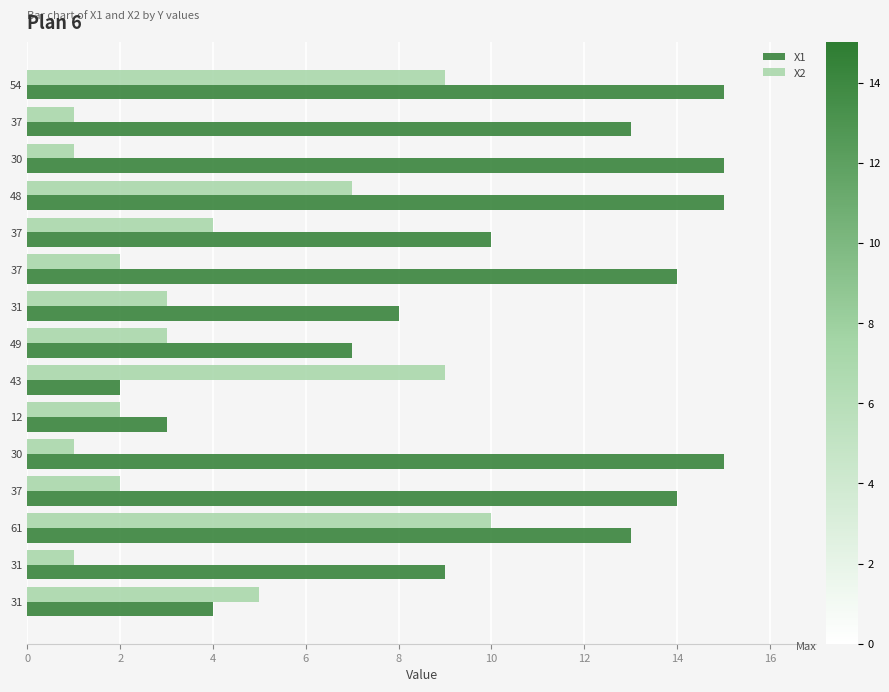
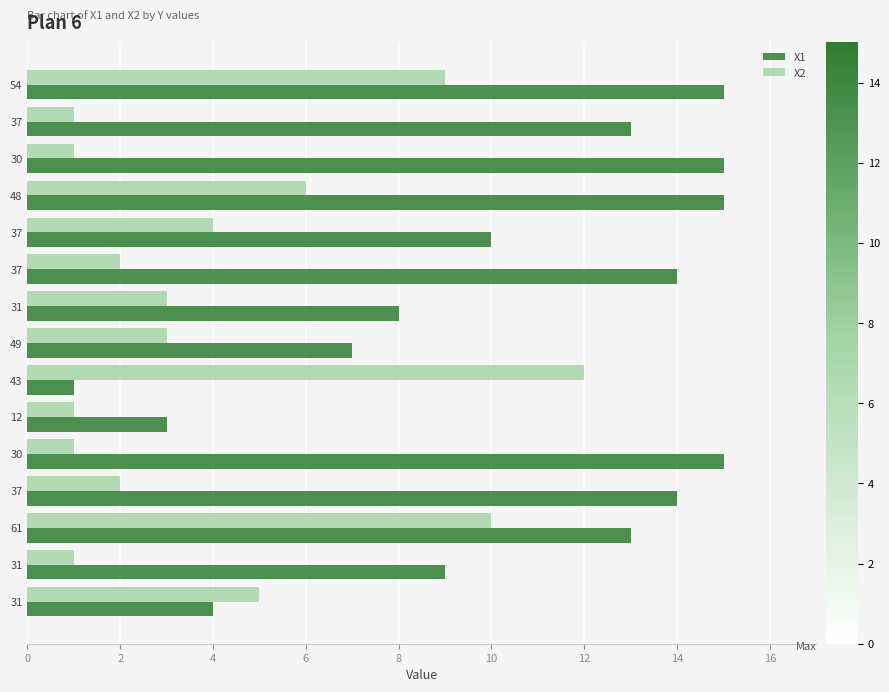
  {
    "X1": {
      "54": 15,
      "48": 15,
      "49": 7,
-     "43": 2,
+     "43": 1,
      "12": 3,
      "61": 13
    },
    "X2": {
      "54": 9,
-     "48": 7,
+     "48": 6,
      "49": 3,
-     "43": 9,
-     "12": 2,
+     "43": 12,
+     "12": 1,
      "61": 10
    }
  }
